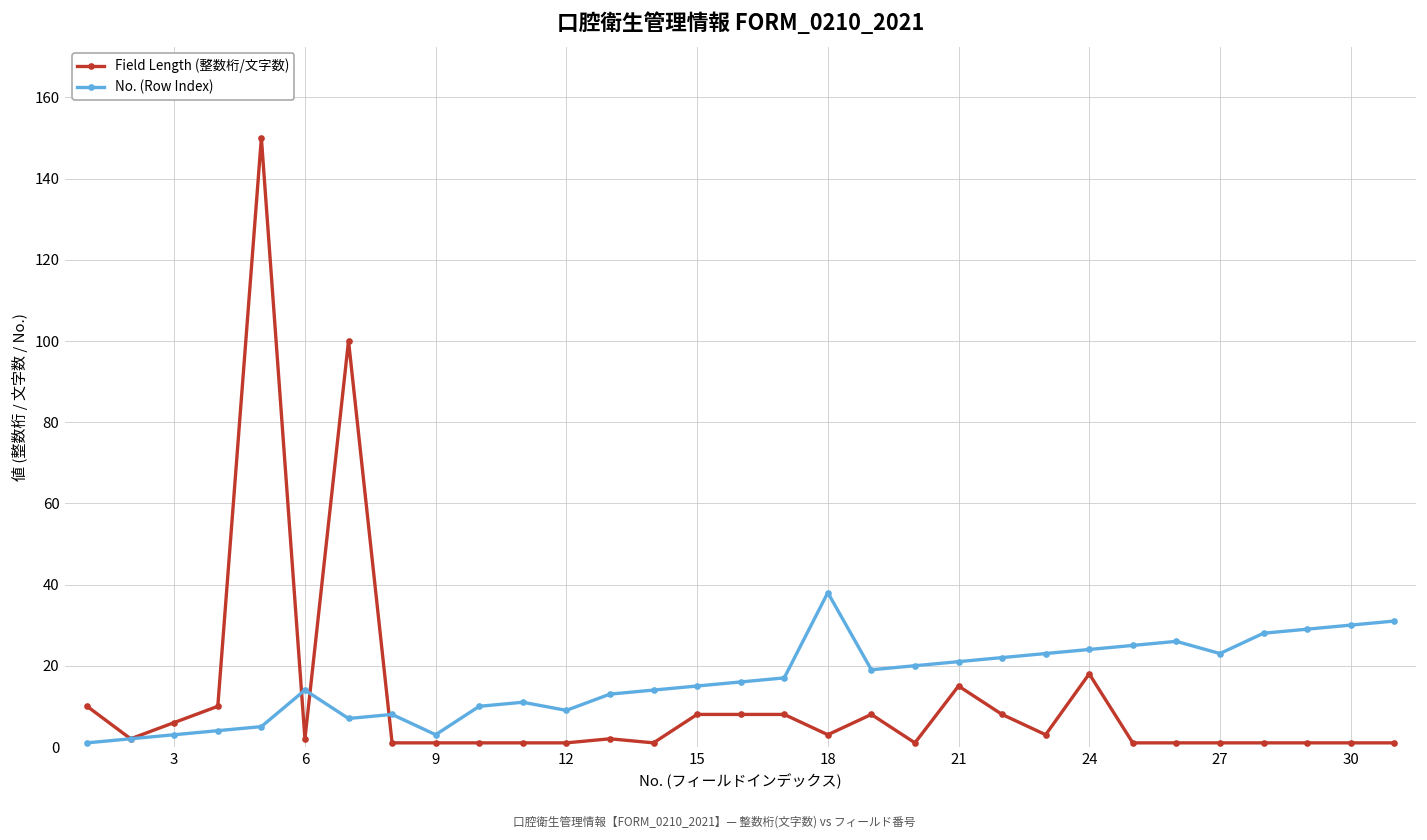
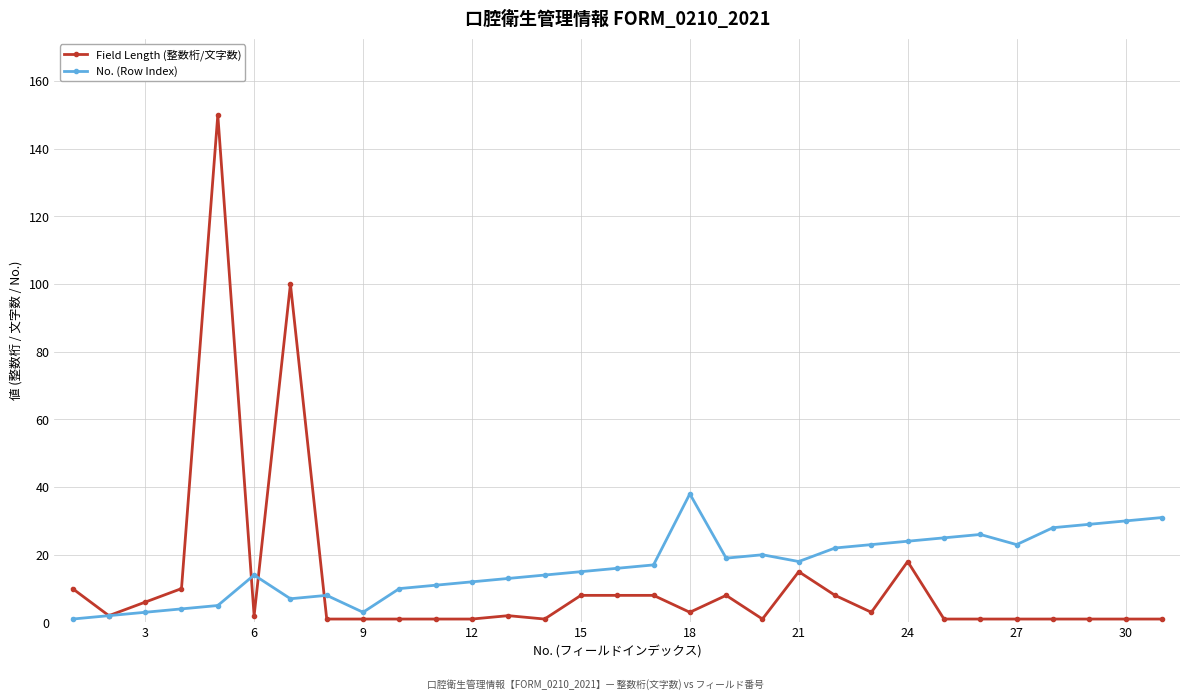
  {
    "Field Length (整数桁/文字数)": {
      "3": 6,
      "6": 2,
      "9": 1,
      "12": 1,
      "15": 8,
      "18": 3,
      "21": 15,
      "24": 18,
      "27": 1,
      "30": 1
    },
    "No. (Row Index)": {
      "3": 3,
      "6": 14,
      "9": 3,
-     "12": 9,
+     "12": 12,
      "15": 15,
      "18": 38,
-     "21": 21,
+     "21": 18,
      "24": 24,
      "27": 23,
      "30": 30
    }
  }
